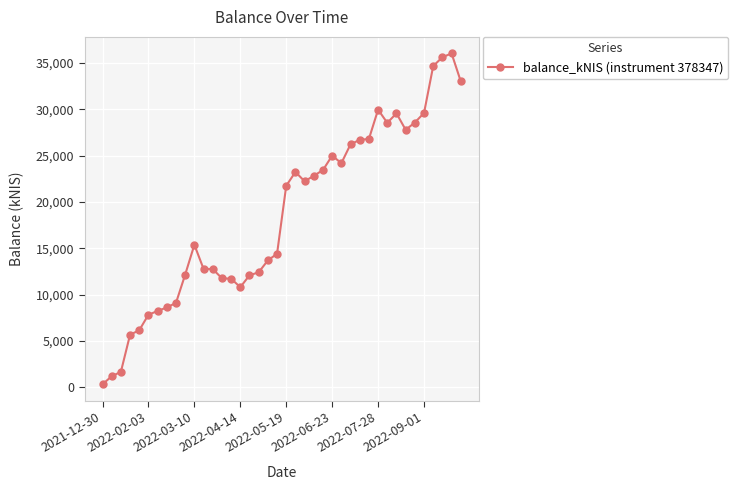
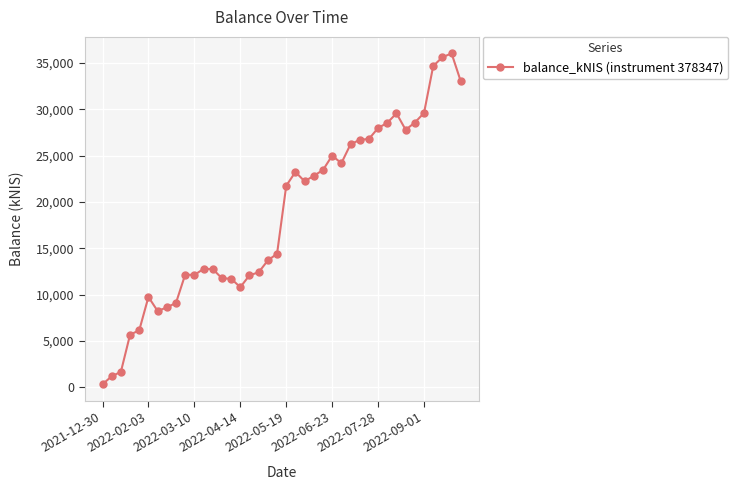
  {
    "2021-12-30": "0",
-   "2022-02-03": "8,000",
-   "2022-03-10": "15,000",
+   "2022-02-03": "10,000",
+   "2022-03-10": "12,000",
    "2022-04-14": "11,000",
    "2022-05-19": "22,000",
    "2022-06-23": "25,000",
-   "2022-07-28": "30,000",
+   "2022-07-28": "28,000",
    "2022-09-01": "30,000"
  }
